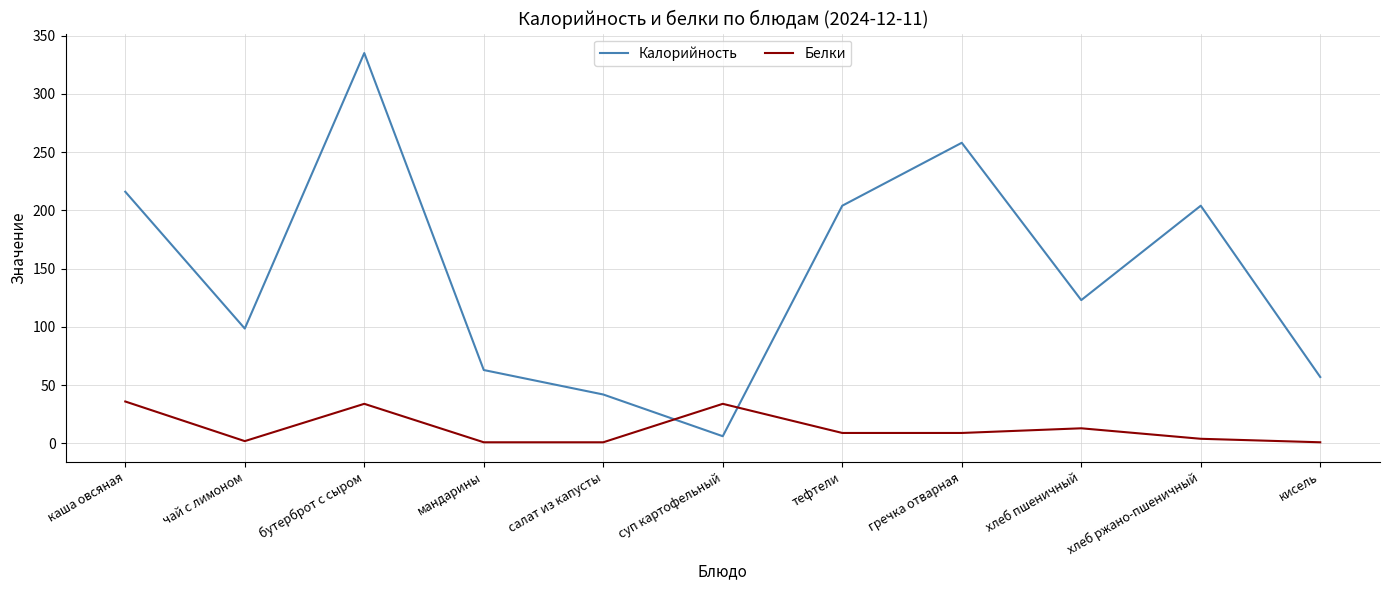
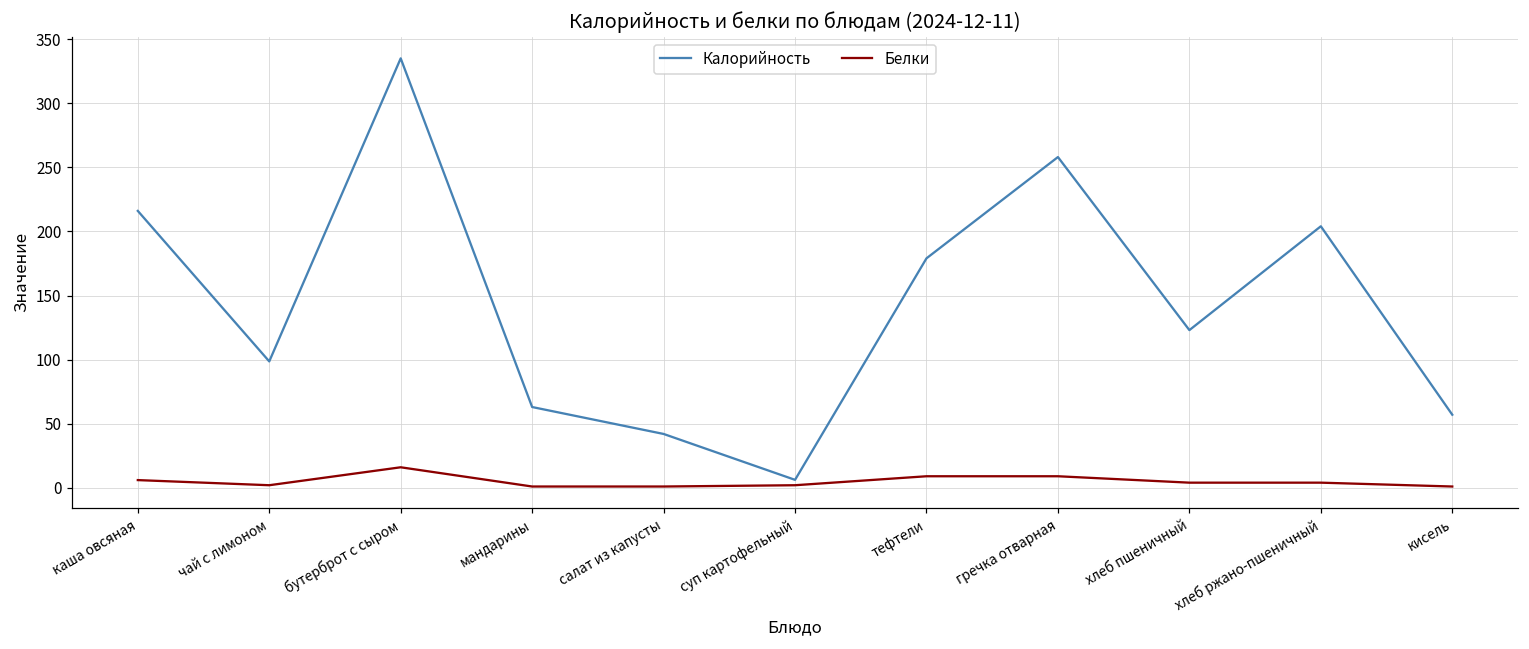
  {
    "Калорийность": {
      "каша овсяная": 216,
      "чай с лимоном": 99,
      "бутерброт с сыром": 335,
      "мандарины": 63,
      "салат из капусты": 42,
      "суп картофельный": 6,
-     "тефтели": 204,
+     "тефтели": 179,
      "гречка отварная": 258,
      "хлеб пшеничный": 123,
      "хлеб ржано-пшеничный": 204,
      "кисель": 57
    },
    "Белки": {
-     "каша овсяная": 36,
+     "каша овсяная": 6,
      "чай с лимоном": 2,
-     "бутерброт с сыром": 34,
+     "бутерброт с сыром": 16,
      "мандарины": 1,
      "салат из капусты": 1,
-     "суп картофельный": 34,
+     "суп картофельный": 2,
      "тефтели": 9,
      "гречка отварная": 9,
-     "хлеб пшеничный": 13,
+     "хлеб пшеничный": 4,
      "хлеб ржано-пшеничный": 4,
      "кисель": 1
    }
  }
